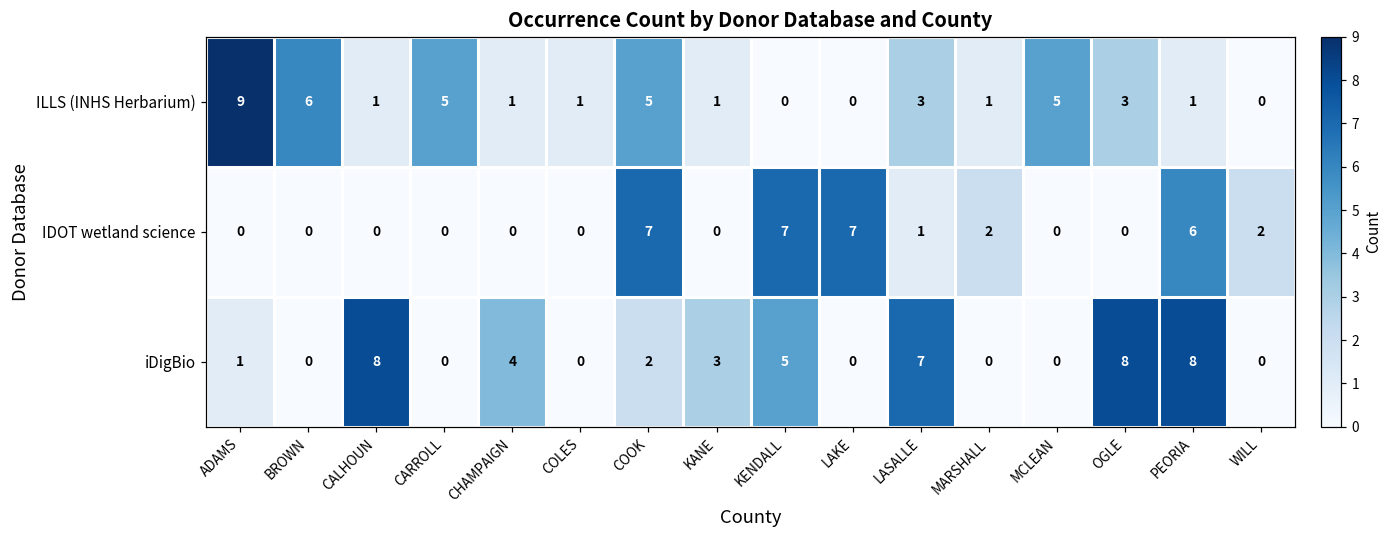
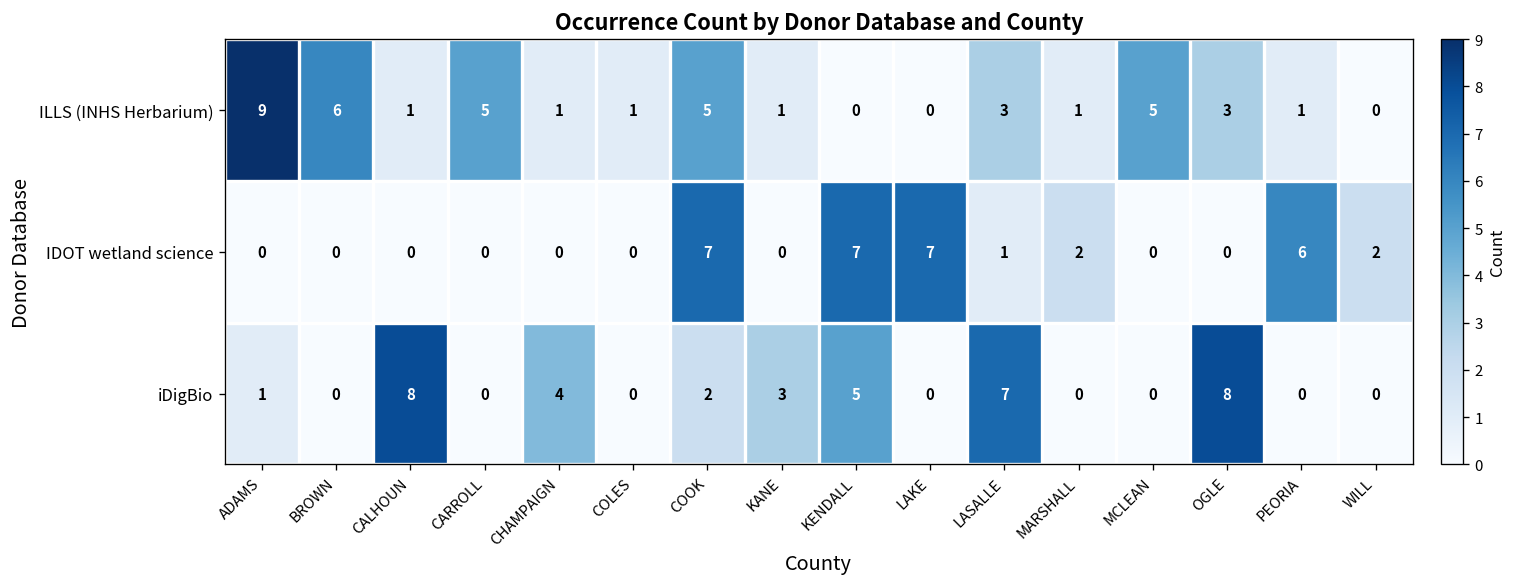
  {
    "ILLS (INHS Herbarium)": {
      "ADAMS": 9,
      "BROWN": 6,
      "CALHOUN": 1,
      "CARROLL": 5,
      "CHAMPAIGN": 1,
      "COLES": 1,
      "COOK": 5,
      "KANE": 1,
      "KENDALL": 0,
      "LAKE": 0,
      "LASALLE": 3,
      "MARSHALL": 1,
      "MCLEAN": 5,
      "OGLE": 3,
      "PEORIA": 1,
      "WILL": 0
    },
    "IDOT wetland science": {
      "ADAMS": 0,
      "BROWN": 0,
      "CALHOUN": 0,
      "CARROLL": 0,
      "CHAMPAIGN": 0,
      "COLES": 0,
      "COOK": 7,
      "KANE": 0,
      "KENDALL": 7,
      "LAKE": 7,
      "LASALLE": 1,
      "MARSHALL": 2,
      "MCLEAN": 0,
      "OGLE": 0,
      "PEORIA": 6,
      "WILL": 2
    },
    "iDigBio": {
      "ADAMS": 1,
      "BROWN": 0,
      "CALHOUN": 8,
      "CARROLL": 0,
      "CHAMPAIGN": 4,
      "COLES": 0,
      "COOK": 2,
      "KANE": 3,
      "KENDALL": 5,
      "LAKE": 0,
      "LASALLE": 7,
      "MARSHALL": 0,
      "MCLEAN": 0,
      "OGLE": 8,
-     "PEORIA": 8,
+     "PEORIA": 0,
      "WILL": 0
    }
  }
